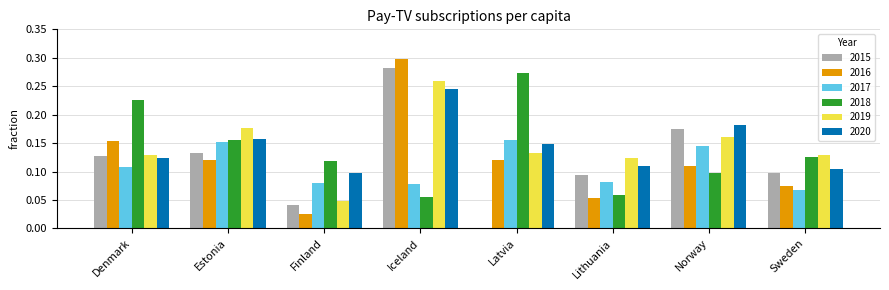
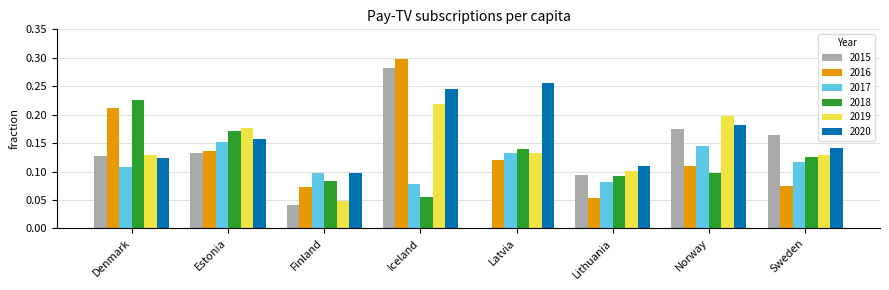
  {
    "2015": {
      "Denmark": 0.13,
      "Estonia": 0.13,
      "Finland": 0.04,
      "Iceland": 0.28,
      "Latvia": 0.00,
      "Lithuania": 0.09,
      "Norway": 0.18,
-     "Sweden": 0.10
+     "Sweden": 0.17
    },
    "2016": {
-     "Denmark": 0.15,
-     "Estonia": 0.12,
-     "Finland": 0.03,
+     "Denmark": 0.21,
+     "Estonia": 0.14,
+     "Finland": 0.07,
      "Iceland": 0.30,
      "Latvia": 0.12,
      "Lithuania": 0.05,
      "Norway": 0.11,
      "Sweden": 0.08
    },
    "2017": {
      "Denmark": 0.11,
      "Estonia": 0.15,
-     "Finland": 0.08,
+     "Finland": 0.10,
      "Iceland": 0.08,
-     "Latvia": 0.16,
+     "Latvia": 0.13,
      "Lithuania": 0.08,
      "Norway": 0.15,
-     "Sweden": 0.07
+     "Sweden": 0.12
    },
    "2018": {
      "Denmark": 0.23,
-     "Estonia": 0.16,
-     "Finland": 0.12,
+     "Estonia": 0.17,
+     "Finland": 0.08,
      "Iceland": 0.05,
-     "Latvia": 0.27,
-     "Lithuania": 0.06,
+     "Latvia": 0.14,
+     "Lithuania": 0.09,
      "Norway": 0.10,
      "Sweden": 0.13
    },
    "2019": {
      "Denmark": 0.13,
      "Estonia": 0.18,
      "Finland": 0.05,
-     "Iceland": 0.26,
+     "Iceland": 0.22,
      "Latvia": 0.13,
-     "Lithuania": 0.12,
-     "Norway": 0.16,
+     "Lithuania": 0.10,
+     "Norway": 0.20,
      "Sweden": 0.13
    },
    "2020": {
      "Denmark": 0.12,
      "Estonia": 0.16,
      "Finland": 0.10,
      "Iceland": 0.25,
-     "Latvia": 0.15,
+     "Latvia": 0.26,
      "Lithuania": 0.11,
      "Norway": 0.18,
-     "Sweden": 0.10
+     "Sweden": 0.14
    }
  }
